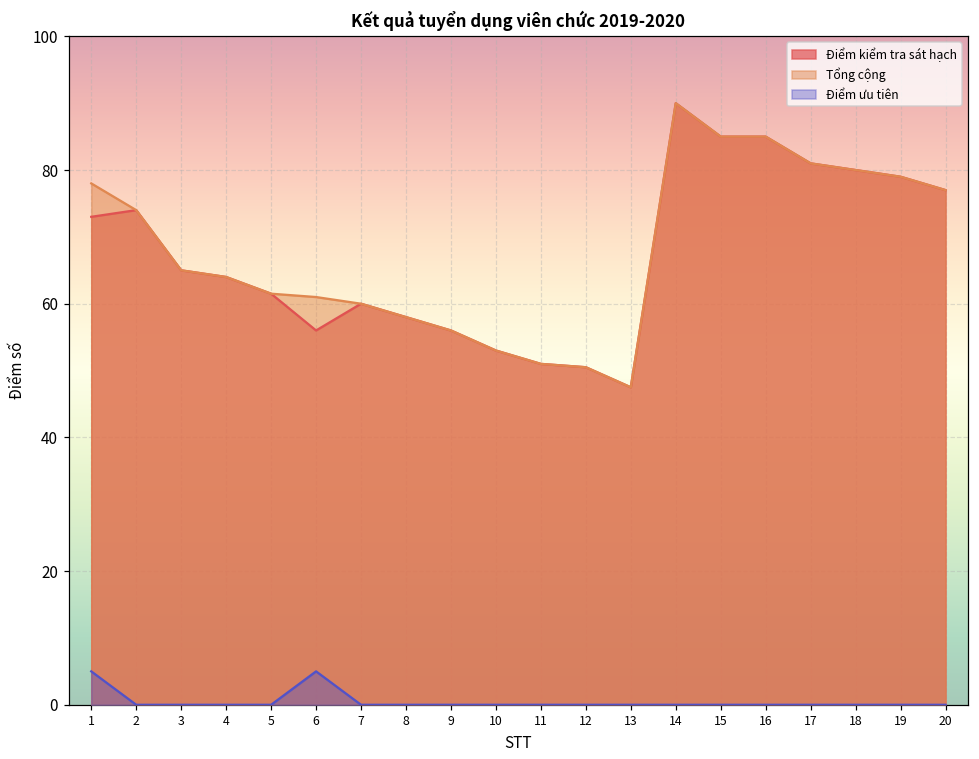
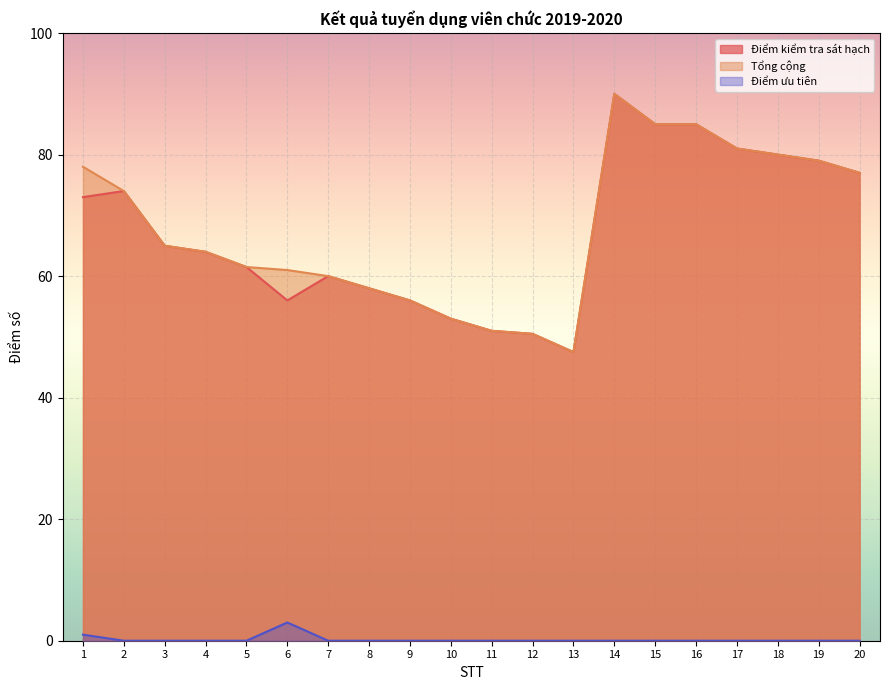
  {
    "Điểm ưu tiên": {
-     "1": 5,
+     "1": 1,
      "2": 0,
      "3": 0,
      "4": 0,
      "5": 0,
-     "6": 5,
+     "6": 3,
      "7": 0,
      "8": 0,
      "9": 0,
      "10": 0,
      "11": 0,
      "12": 0,
      "13": 0,
      "14": 0,
      "15": 0,
      "16": 0,
      "17": 0,
      "18": 0,
      "19": 0,
      "20": 0
    }
  }
